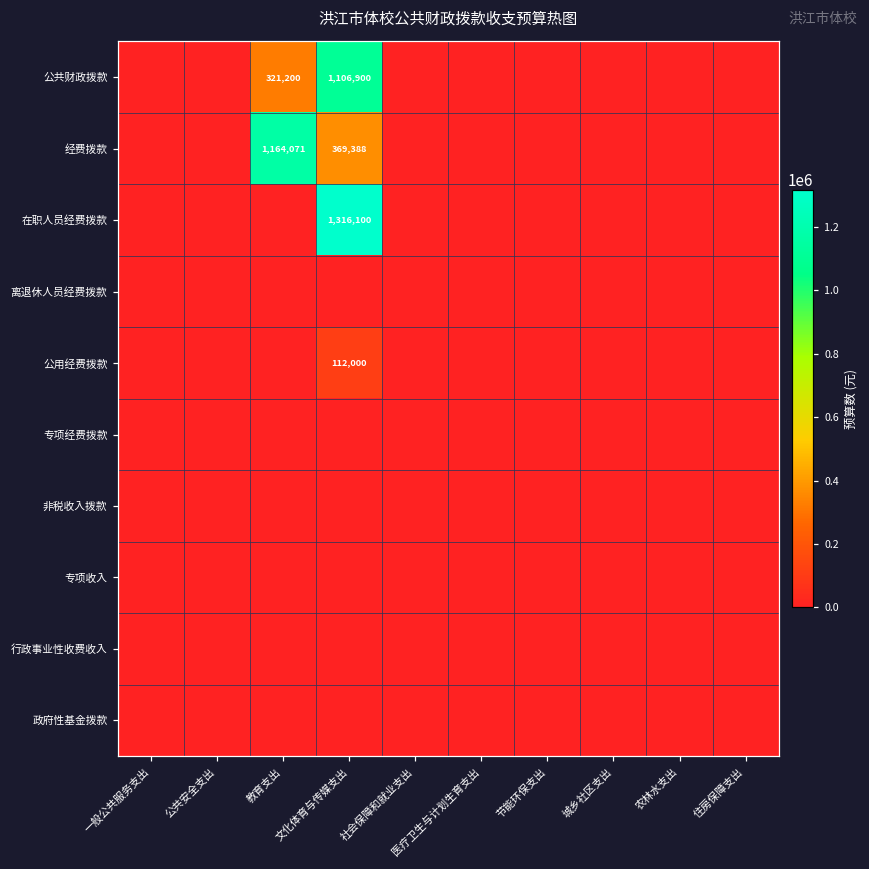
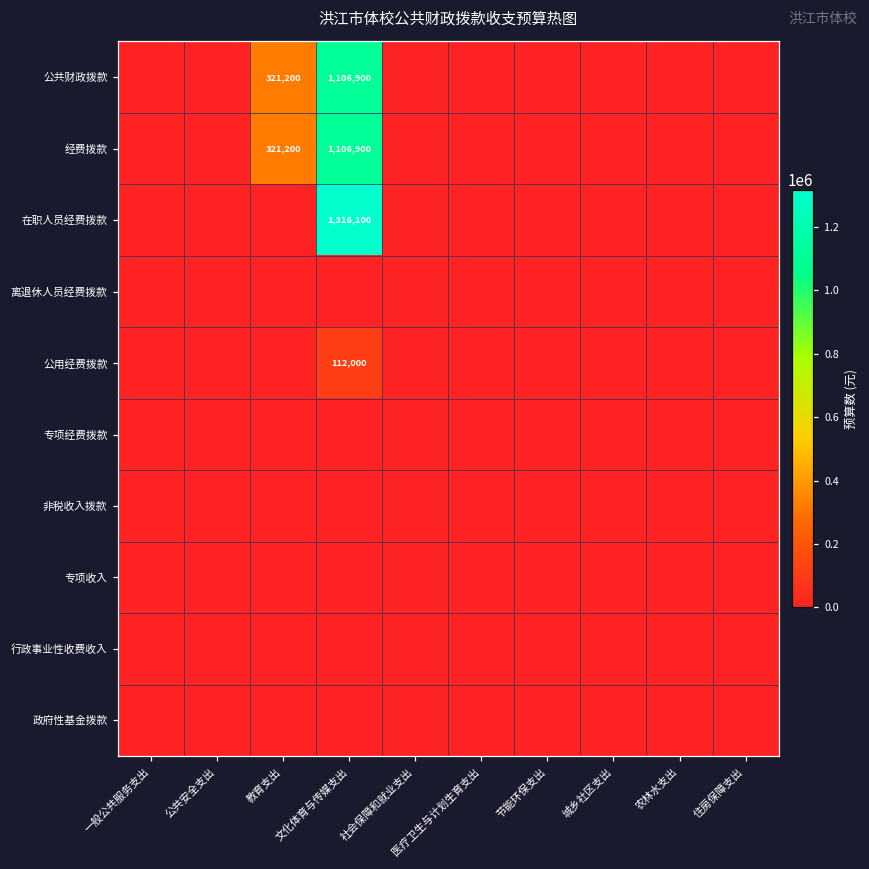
  {
    "公共财政拨款": {
      "教育支出": "321,200",
      "文化体育与传媒支出": "1,106,900"
    },
    "经费拨款": {
-     "教育支出": "1,164,071",
-     "文化体育与传媒支出": "369,388"
+     "教育支出": "321,200",
+     "文化体育与传媒支出": "1,106,900"
    },
    "在职人员经费拨款": {
      "文化体育与传媒支出": "1,316,100"
    },
    "公用经费拨款": {
      "文化体育与传媒支出": "112,000"
    }
  }
